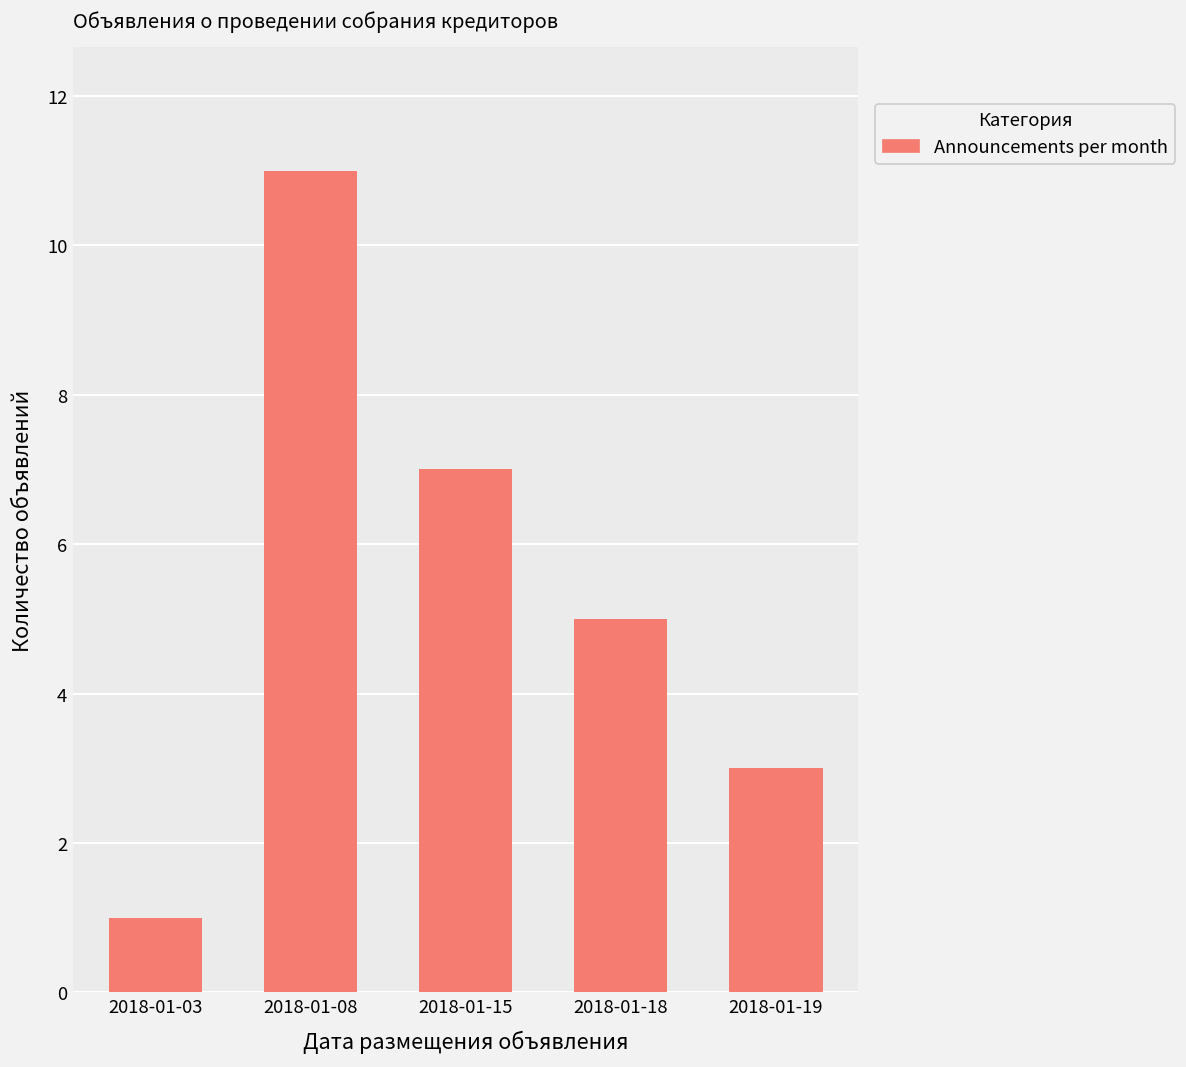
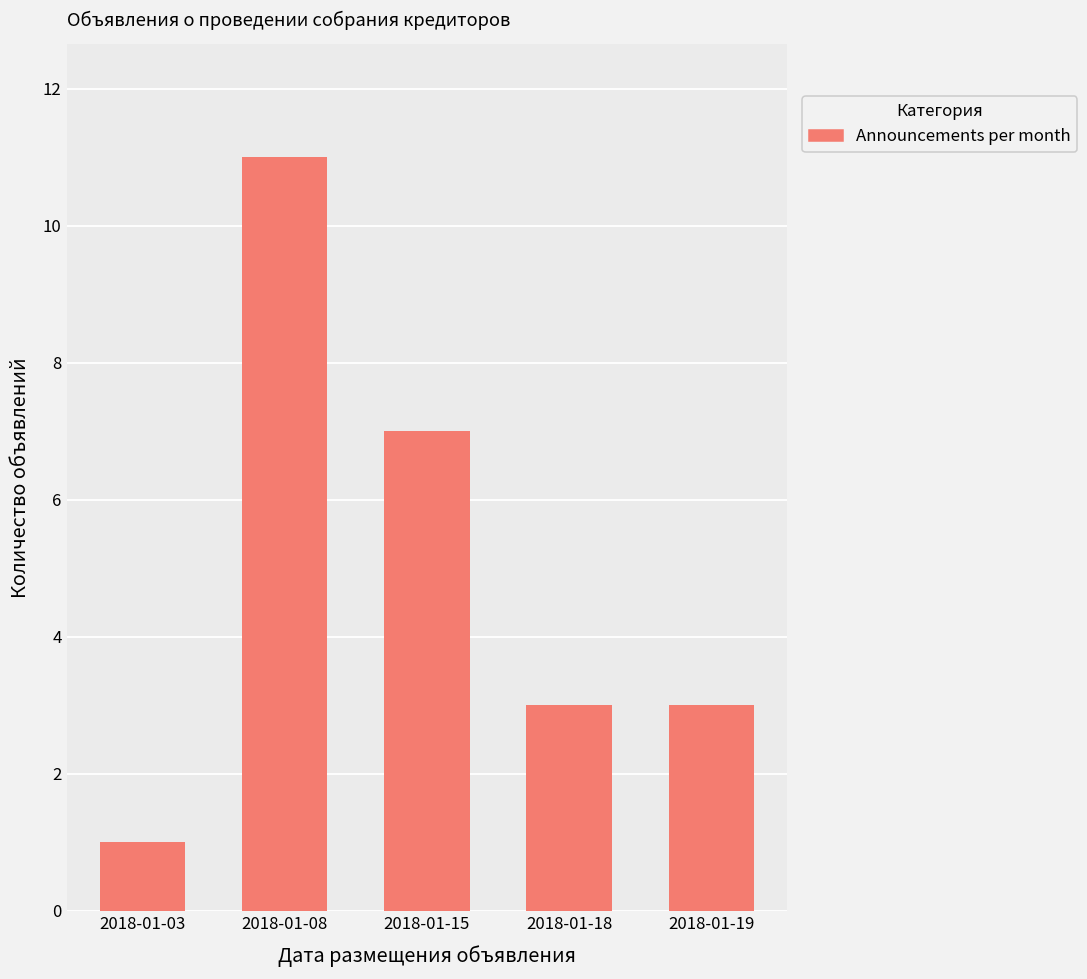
  {
    "2018-01-03": 1,
    "2018-01-08": 11,
    "2018-01-15": 7,
-   "2018-01-18": 5,
+   "2018-01-18": 3,
    "2018-01-19": 3
  }
